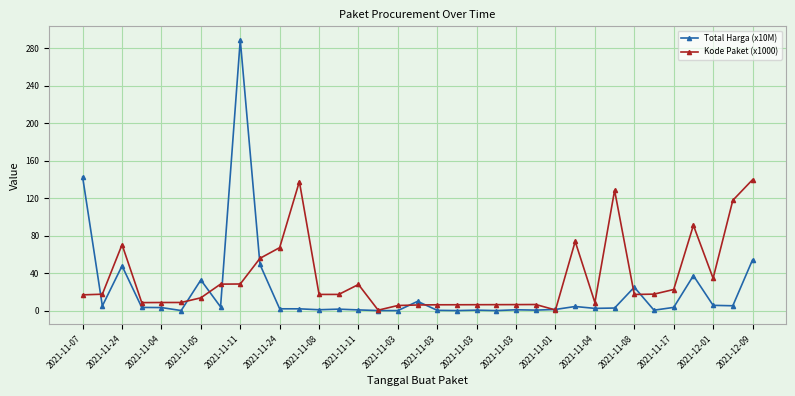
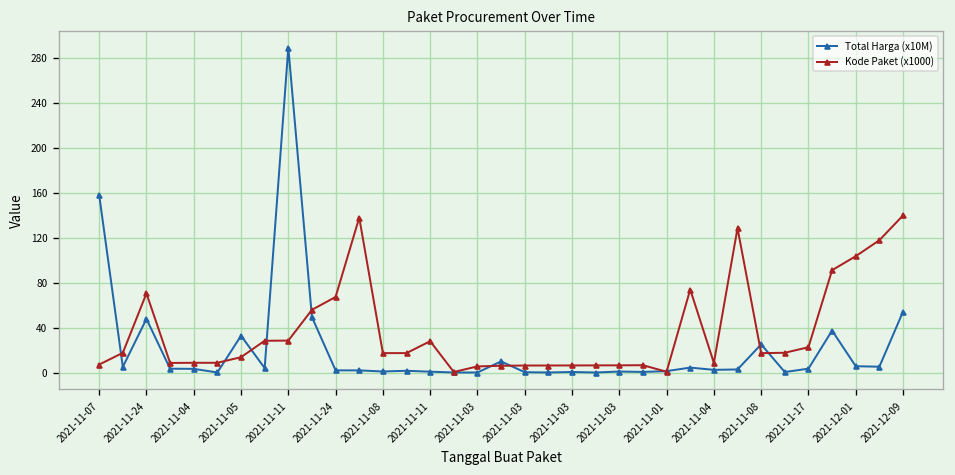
  {
    "Total Harga (x10M)": {
-     "2021-11-07": 140,
+     "2021-11-07": 160,
      "2021-11-05": 30,
      "2021-11-17": 0,
      "2021-12-01": 10
    },
    "Kode Paket (x1000)": {
-     "2021-11-07": 20,
+     "2021-11-07": 10,
      "2021-11-05": 10,
      "2021-11-17": 20,
-     "2021-12-01": 30
+     "2021-12-01": 100
    }
  }
